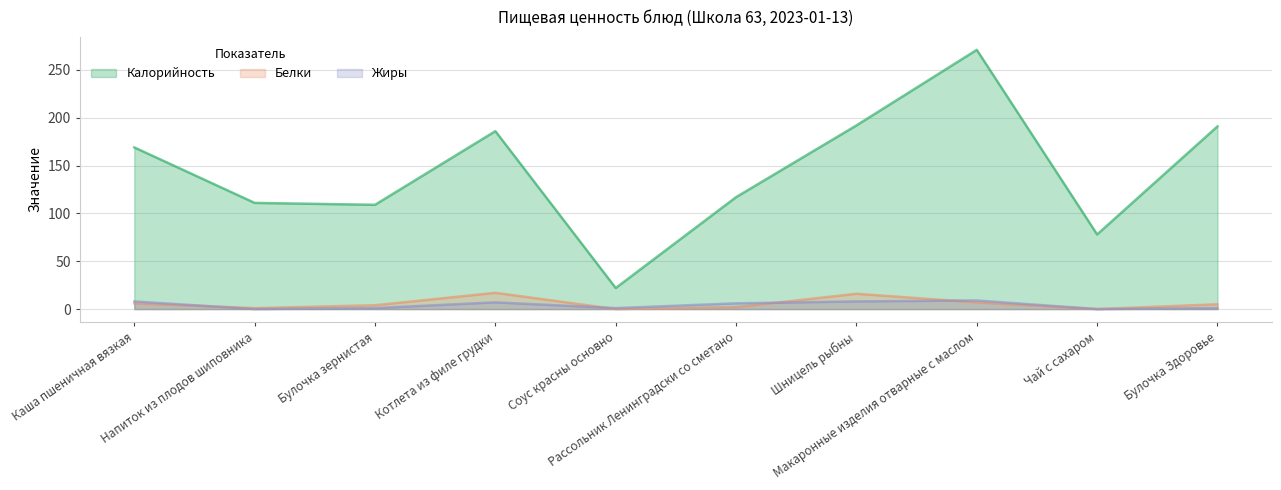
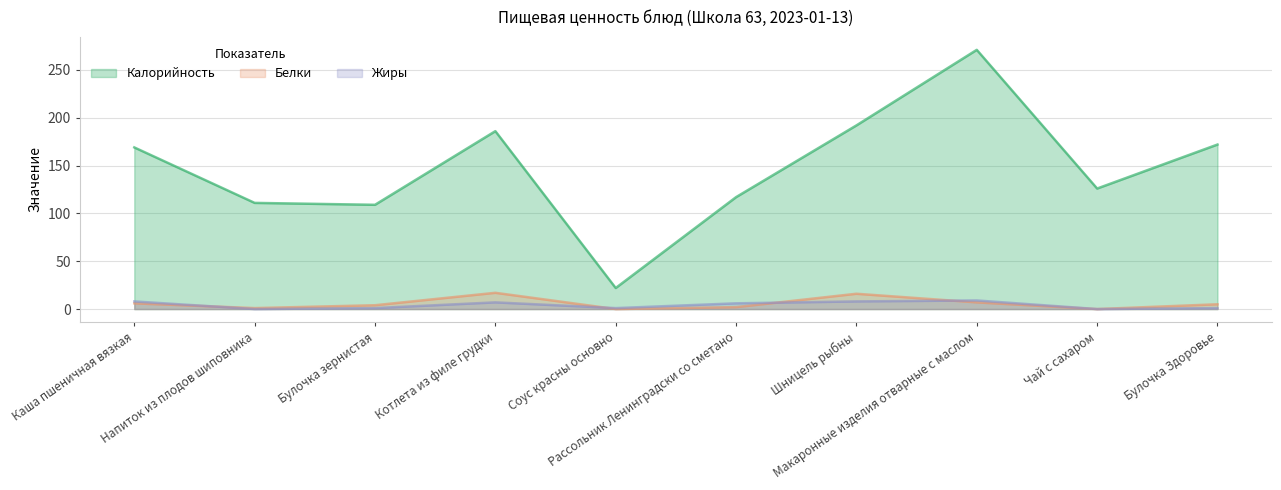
  {
    "Калорийность": {
      "Каша пшеничная вязкая": 170,
      "Напиток из плодов шиповника": 110,
      "Булочка зернистая": 110,
      "Котлета из филе грудки": 190,
      "Соус красны основно": 20,
      "Рассольник Ленинградски со сметано": 120,
      "Шницель рыбны": 190,
      "Макаронные изделия отварные с маслом": 270,
-     "Чай с сахаром": 80,
-     "Булочка Здоровье": 190
+     "Чай с сахаром": 130,
+     "Булочка Здоровье": 170
    }
  }
